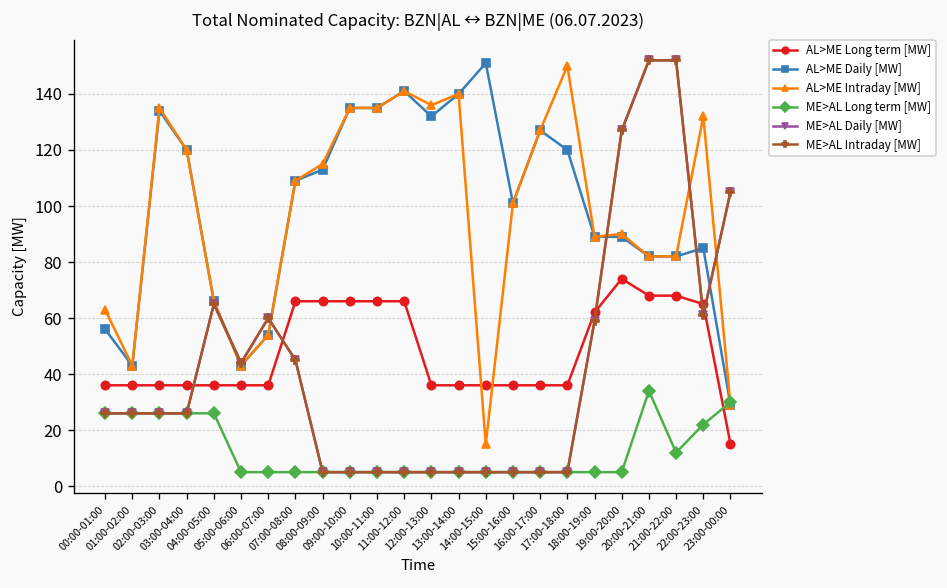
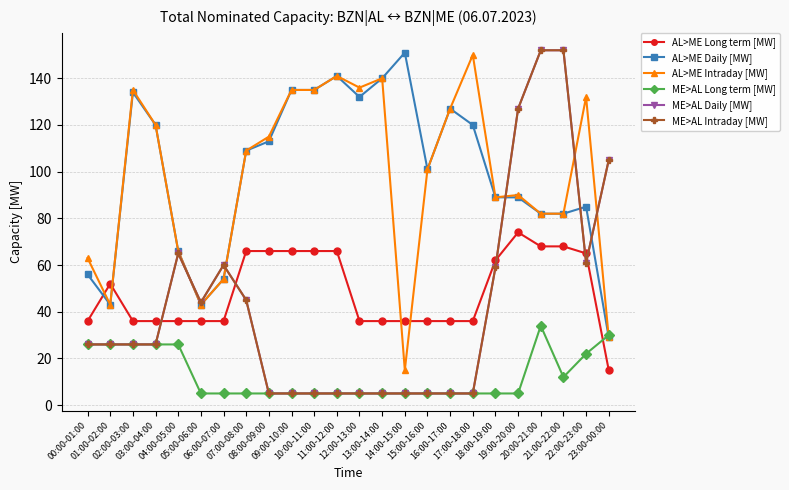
  {
    "AL>ME Long term [MW]": {
      "00:00-01:00": 36,
-     "01:00-02:00": 36,
+     "01:00-02:00": 52,
      "02:00-03:00": 36,
      "03:00-04:00": 36,
      "04:00-05:00": 36,
      "05:00-06:00": 36,
      "06:00-07:00": 36,
      "07:00-08:00": 66,
      "08:00-09:00": 66,
      "09:00-10:00": 66,
      "10:00-11:00": 66,
      "11:00-12:00": 66,
      "12:00-13:00": 36,
      "13:00-14:00": 36,
      "14:00-15:00": 36,
      "15:00-16:00": 36,
      "16:00-17:00": 36,
      "17:00-18:00": 36,
      "18:00-19:00": 62,
      "19:00-20:00": 74,
      "20:00-21:00": 68,
      "21:00-22:00": 68,
      "22:00-23:00": 65,
      "23:00-00:00": 15
    },
    "AL>ME Daily [MW]": {
      "00:00-01:00": 56,
      "08:00-09:00": 113,
      "12:00-13:00": 132,
      "14:00-15:00": 151,
      "17:00-18:00": 120,
      "22:00-23:00": 85
    },
    "AL>ME Intraday [MW]": {
      "00:00-01:00": 63,
      "08:00-09:00": 115,
      "12:00-13:00": 136,
      "14:00-15:00": 15,
      "17:00-18:00": 150,
      "22:00-23:00": 132
    },
    "ME>AL Long term [MW]": {
      "04:00-05:00": 26,
      "05:00-06:00": 5,
      "06:00-07:00": 5,
      "07:00-08:00": 5,
      "18:00-19:00": 5,
      "19:00-20:00": 5,
      "20:00-21:00": 34,
      "21:00-22:00": 12,
      "22:00-23:00": 22
    },
    "ME>AL Intraday [MW]": {
      "06:00-07:00": 60,
      "07:00-08:00": 45,
      "18:00-19:00": 59,
      "19:00-20:00": 127,
      "20:00-21:00": 152,
      "21:00-22:00": 152,
      "22:00-23:00": 61,
      "23:00-00:00": 105
    }
  }
